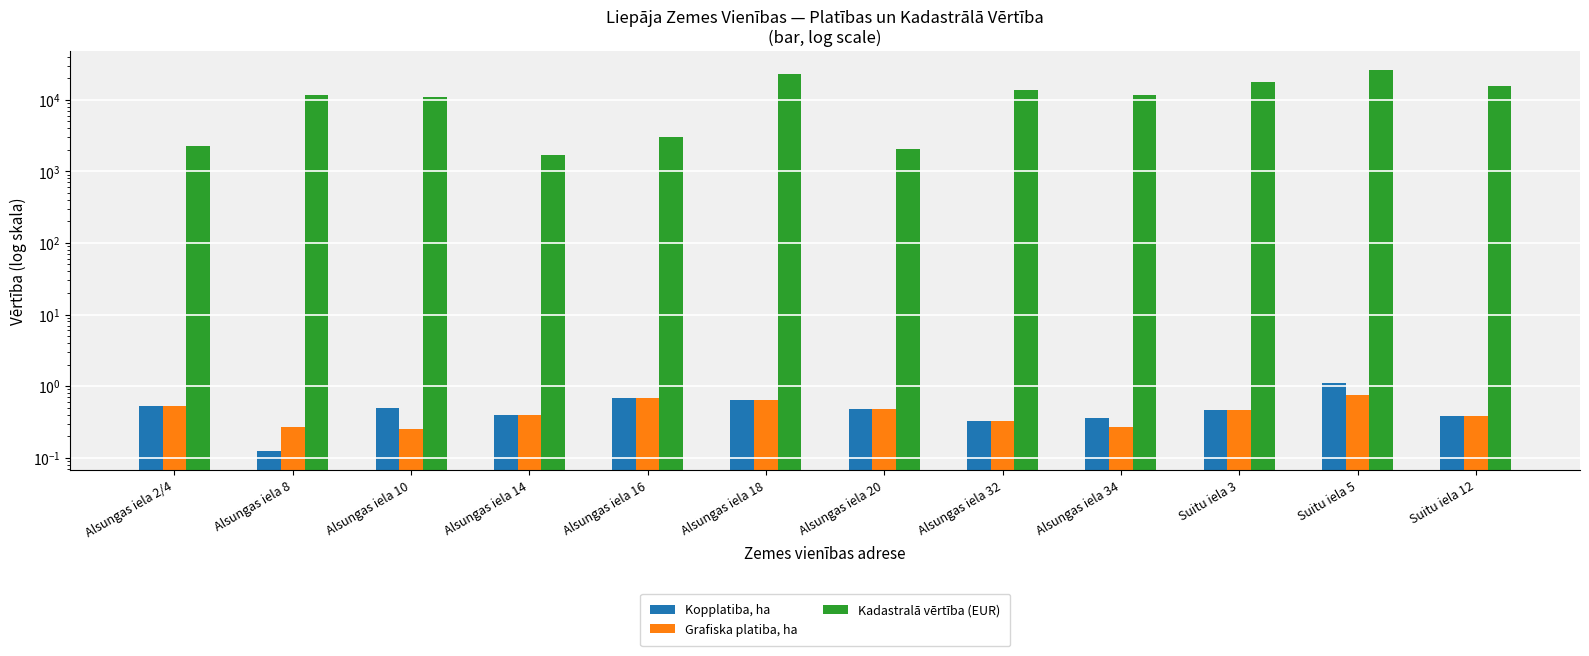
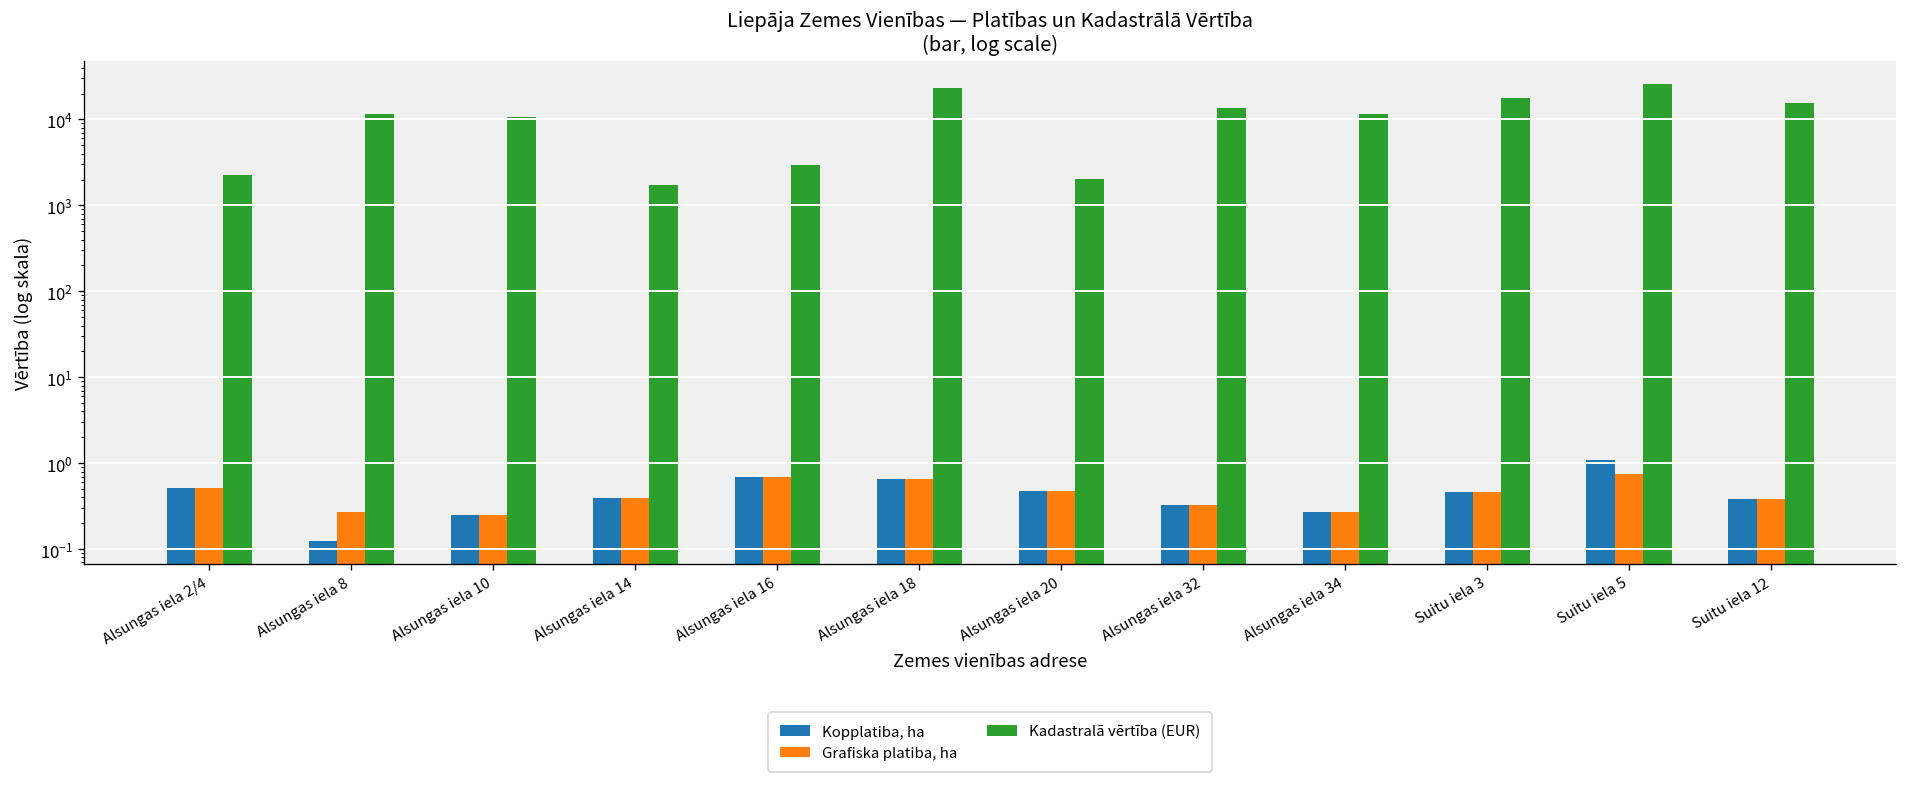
  {
    "Kopplatiba, ha": {
      "Alsungas iela 2/4": 0.5,
      "Alsungas iela 8": 0.12,
-     "Alsungas iela 10": 0.5,
+     "Alsungas iela 10": 0.25,
      "Alsungas iela 14": 0.4,
      "Alsungas iela 16": 0.7,
      "Alsungas iela 18": 0.6,
      "Alsungas iela 20": 0.5,
      "Alsungas iela 32": 0.3,
-     "Alsungas iela 34": 0.4,
+     "Alsungas iela 34": 0.27,
      "Suitu iela 3": 0.5,
      "Suitu iela 5": 1.1,
      "Suitu iela 12": 0.4
    },
    "Grafiska platiba, ha": {
      "Alsungas iela 2/4": 0.5,
      "Alsungas iela 8": 0.27,
      "Alsungas iela 10": 0.25,
      "Alsungas iela 14": 0.4,
      "Alsungas iela 16": 0.7,
      "Alsungas iela 18": 0.6,
      "Alsungas iela 20": 0.5,
      "Alsungas iela 32": 0.3,
      "Alsungas iela 34": 0.27,
      "Suitu iela 3": 0.5,
      "Suitu iela 5": 0.8,
      "Suitu iela 12": 0.4
    },
    "Kadastralā vērtība (EUR)": {
      "Alsungas iela 2/4": 2200,
      "Alsungas iela 8": 12000,
      "Alsungas iela 10": 11000,
      "Alsungas iela 14": 1700,
      "Alsungas iela 16": 3000,
      "Alsungas iela 18": 23000,
      "Alsungas iela 20": 2000,
      "Alsungas iela 32": 14000,
      "Alsungas iela 34": 12000,
      "Suitu iela 3": 18000,
      "Suitu iela 5": 26000,
      "Suitu iela 12": 15000
    }
  }
